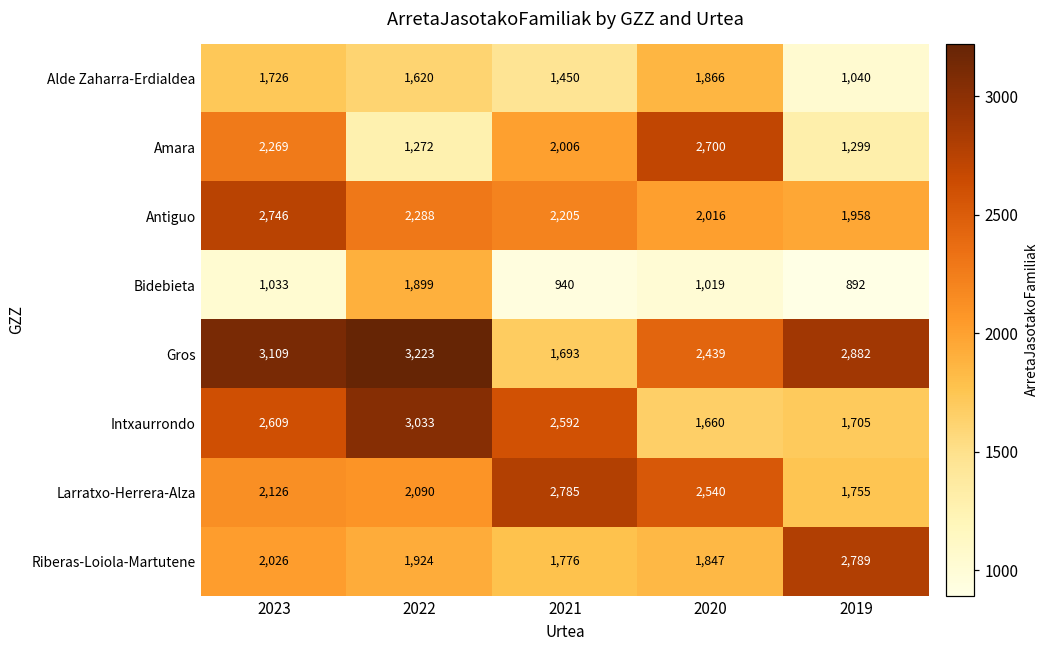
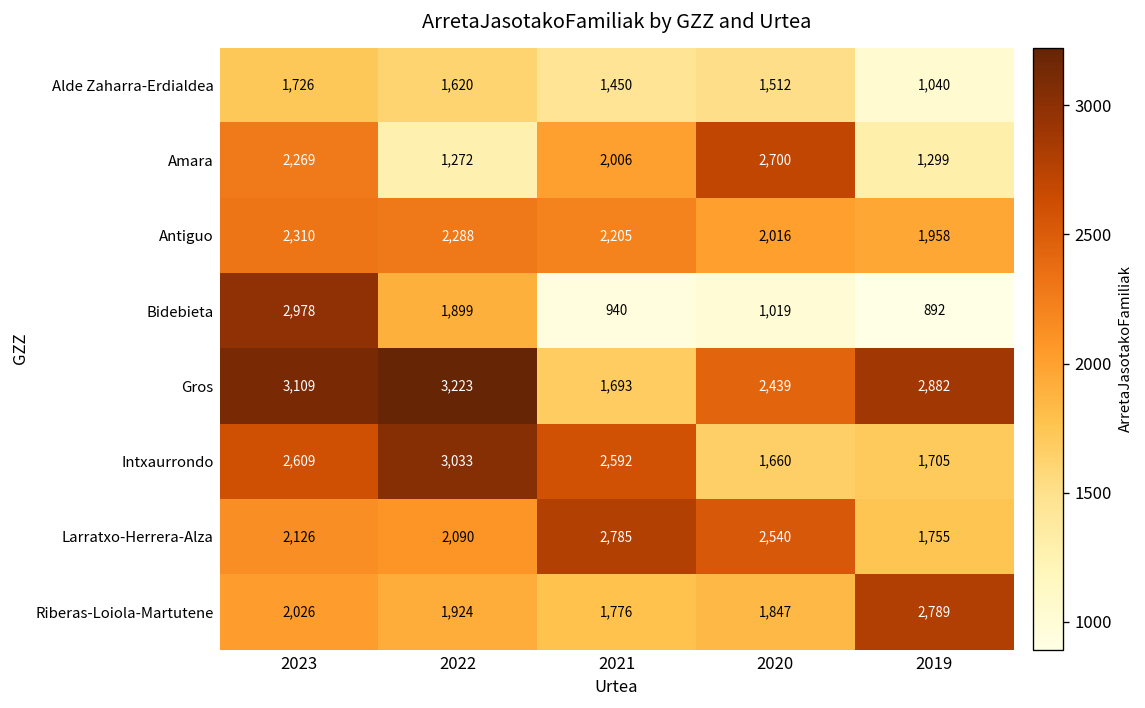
  {
    "Alde Zaharra-Erdialdea": {
      "2023": "1,726",
      "2022": "1,620",
      "2021": "1,450",
-     "2020": "1,866",
+     "2020": "1,512",
      "2019": "1,040"
    },
    "Amara": {
      "2023": "2,269",
      "2022": "1,272",
      "2021": "2,006",
      "2020": "2,700",
      "2019": "1,299"
    },
    "Antiguo": {
-     "2023": "2,746",
+     "2023": "2,310",
      "2022": "2,288",
      "2021": "2,205",
      "2020": "2,016",
      "2019": "1,958"
    },
    "Bidebieta": {
-     "2023": "1,033",
+     "2023": "2,978",
      "2022": "1,899",
      "2021": "940",
      "2020": "1,019",
      "2019": "892"
    },
    "Gros": {
      "2023": "3,109",
      "2022": "3,223",
      "2021": "1,693",
      "2020": "2,439",
      "2019": "2,882"
    },
    "Intxaurrondo": {
      "2023": "2,609",
      "2022": "3,033",
      "2021": "2,592",
      "2020": "1,660",
      "2019": "1,705"
    },
    "Larratxo-Herrera-Alza": {
      "2023": "2,126",
      "2022": "2,090",
      "2021": "2,785",
      "2020": "2,540",
      "2019": "1,755"
    },
    "Riberas-Loiola-Martutene": {
      "2023": "2,026",
      "2022": "1,924",
      "2021": "1,776",
      "2020": "1,847",
      "2019": "2,789"
    }
  }
